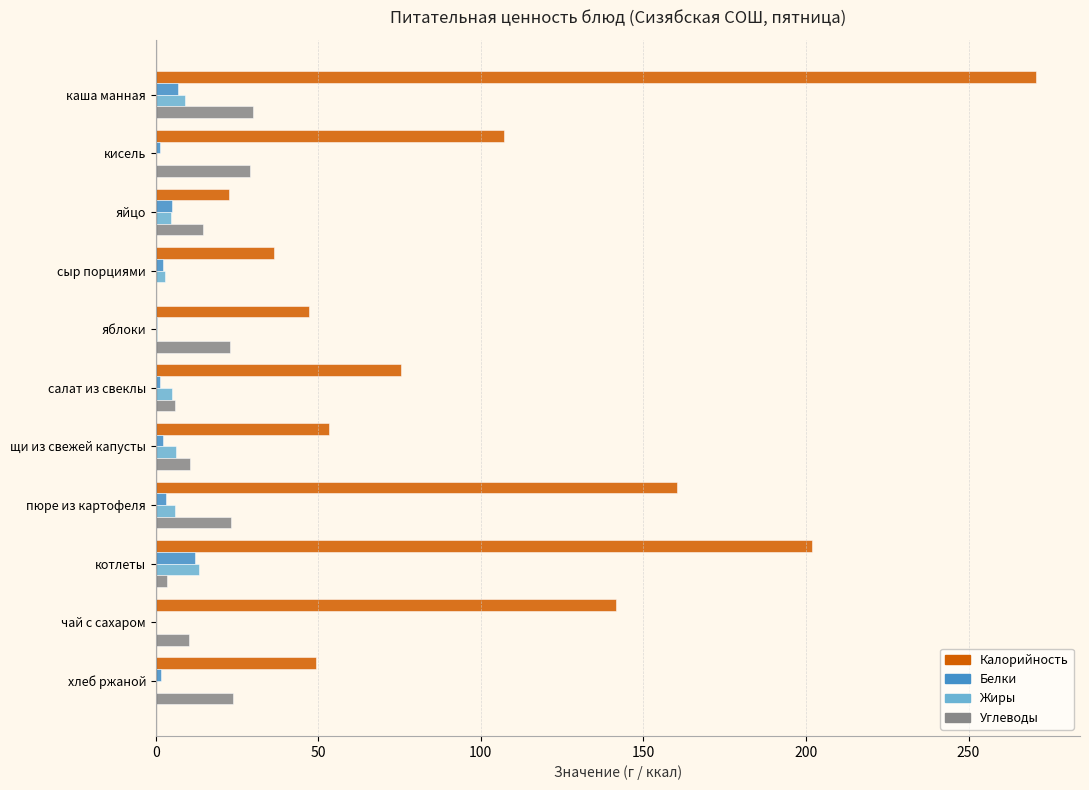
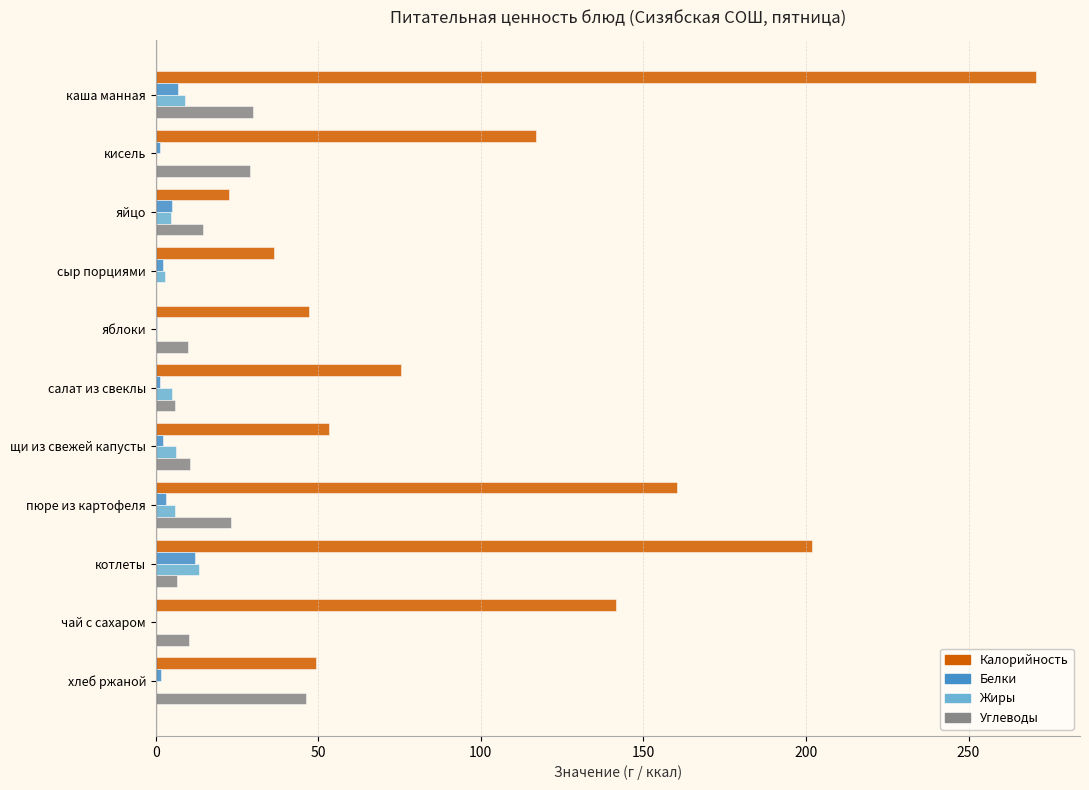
  {
    "Калорийность": {
      "каша манная": 271,
-     "кисель": 107,
+     "кисель": 117,
      "яйцо": 23,
      "сыр порциями": 36,
      "яблоки": 47,
      "салат из свеклы": 75,
      "щи из свежей капусты": 53,
      "пюре из картофеля": 160,
      "котлеты": 202,
      "чай с сахаром": 142,
      "хлеб ржаной": 49
    },
    "Углеводы": {
      "каша манная": 30,
      "кисель": 29,
      "яйцо": 14,
      "сыр порциями": 0,
-     "яблоки": 23,
+     "яблоки": 10,
      "салат из свеклы": 6,
      "щи из свежей капусты": 11,
      "пюре из картофеля": 23,
-     "котлеты": 4,
+     "котлеты": 7,
      "чай с сахаром": 10,
-     "хлеб ржаной": 24
+     "хлеб ржаной": 46
    }
  }
